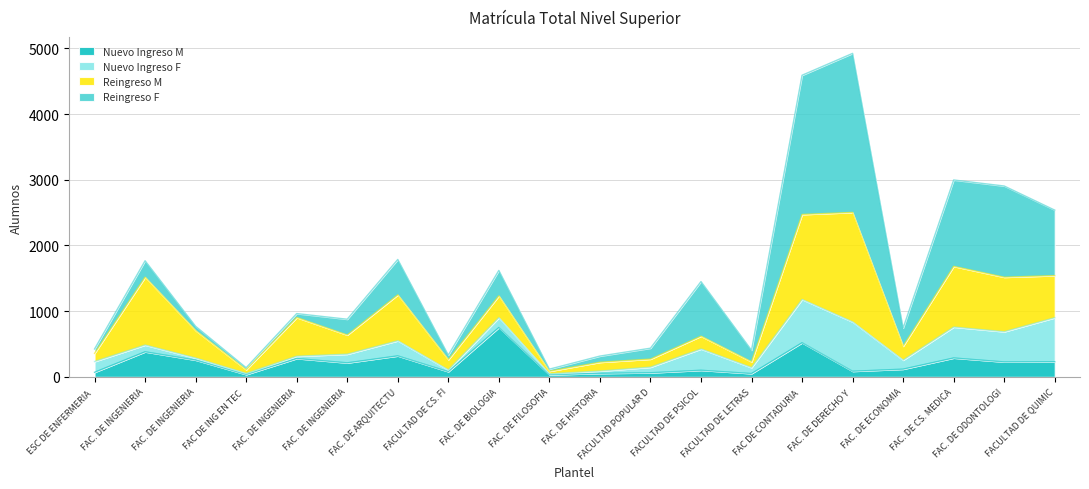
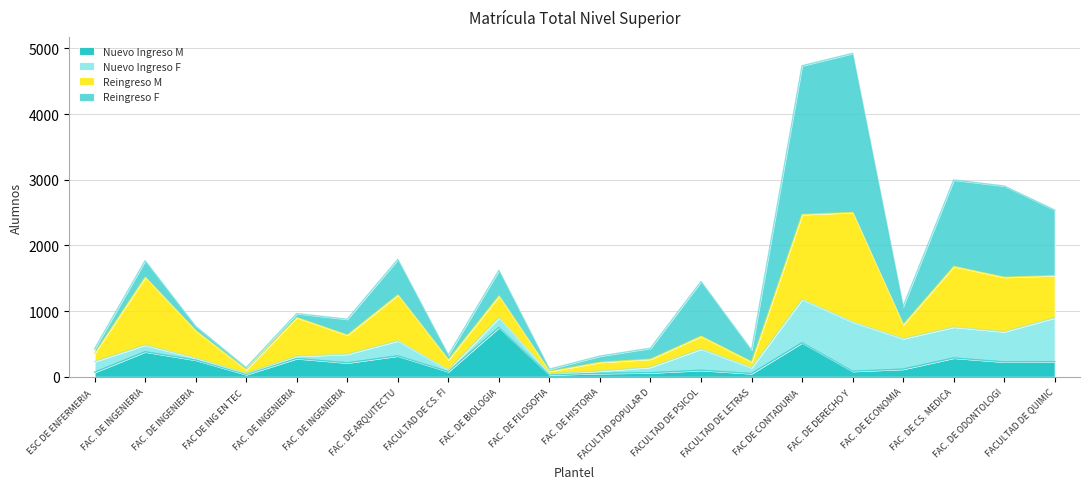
  {
    "Nuevo Ingreso M": {
      "ESC DE ENFERMERIA": 100,
      "FAC. DE ARQUITECTU": 300,
      "FAC. DE BIOLOGIA": 800,
      "FACULTAD POPULAR D": 100,
      "FACULTAD DE PSICOL": 100,
      "FACULTAD DE LETRAS": 100,
      "FAC DE CONTADURIA": 500,
      "FAC. DE DERECHO Y": 100,
      "FAC. DE ECONOMIA": 100,
      "FAC. DE CS. MEDICA": 300,
      "FAC. DE ODONTOLOGI": 200,
      "FACULTAD DE QUIMIC": 200
    },
    "Nuevo Ingreso F": {
      "ESC DE ENFERMERIA": 200,
      "FAC. DE ARQUITECTU": 200,
      "FAC. DE BIOLOGIA": 100,
      "FACULTAD POPULAR D": 100,
      "FACULTAD DE PSICOL": 300,
      "FACULTAD DE LETRAS": 100,
      "FAC DE CONTADURIA": 700,
      "FAC. DE DERECHO Y": 800,
-     "FAC. DE ECONOMIA": 100,
+     "FAC. DE ECONOMIA": 500,
      "FAC. DE CS. MEDICA": 500,
      "FAC. DE ODONTOLOGI": 500,
      "FACULTAD DE QUIMIC": 700
    },
    "Reingreso M": {
      "ESC DE ENFERMERIA": 100,
      "FAC. DE ARQUITECTU": 700,
      "FACULTAD DE CS. FI": 200,
      "FAC. DE BIOLOGIA": 300,
      "FAC. DE HISTORIA": 100,
      "FACULTAD POPULAR D": 100,
      "FACULTAD DE PSICOL": 200,
      "FACULTAD DE LETRAS": 100,
      "FAC DE CONTADURIA": 1300,
      "FAC. DE DERECHO Y": 1700,
      "FAC. DE ECONOMIA": 200,
      "FAC. DE CS. MEDICA": 900,
      "FAC. DE ODONTOLOGI": 800,
      "FACULTAD DE QUIMIC": 600
    },
    "Reingreso F": {
      "ESC DE ENFERMERIA": 100,
      "FAC. DE ARQUITECTU": 500,
      "FACULTAD DE CS. FI": 100,
      "FAC. DE BIOLOGIA": 400,
      "FAC. DE HISTORIA": 100,
      "FACULTAD POPULAR D": 200,
      "FACULTAD DE PSICOL": 800,
      "FACULTAD DE LETRAS": 200,
-     "FAC DE CONTADURIA": 2100,
+     "FAC DE CONTADURIA": 2300,
      "FAC. DE DERECHO Y": 2400,
      "FAC. DE ECONOMIA": 300,
      "FAC. DE CS. MEDICA": 1300,
      "FAC. DE ODONTOLOGI": 1400,
      "FACULTAD DE QUIMIC": 1000
    }
  }
